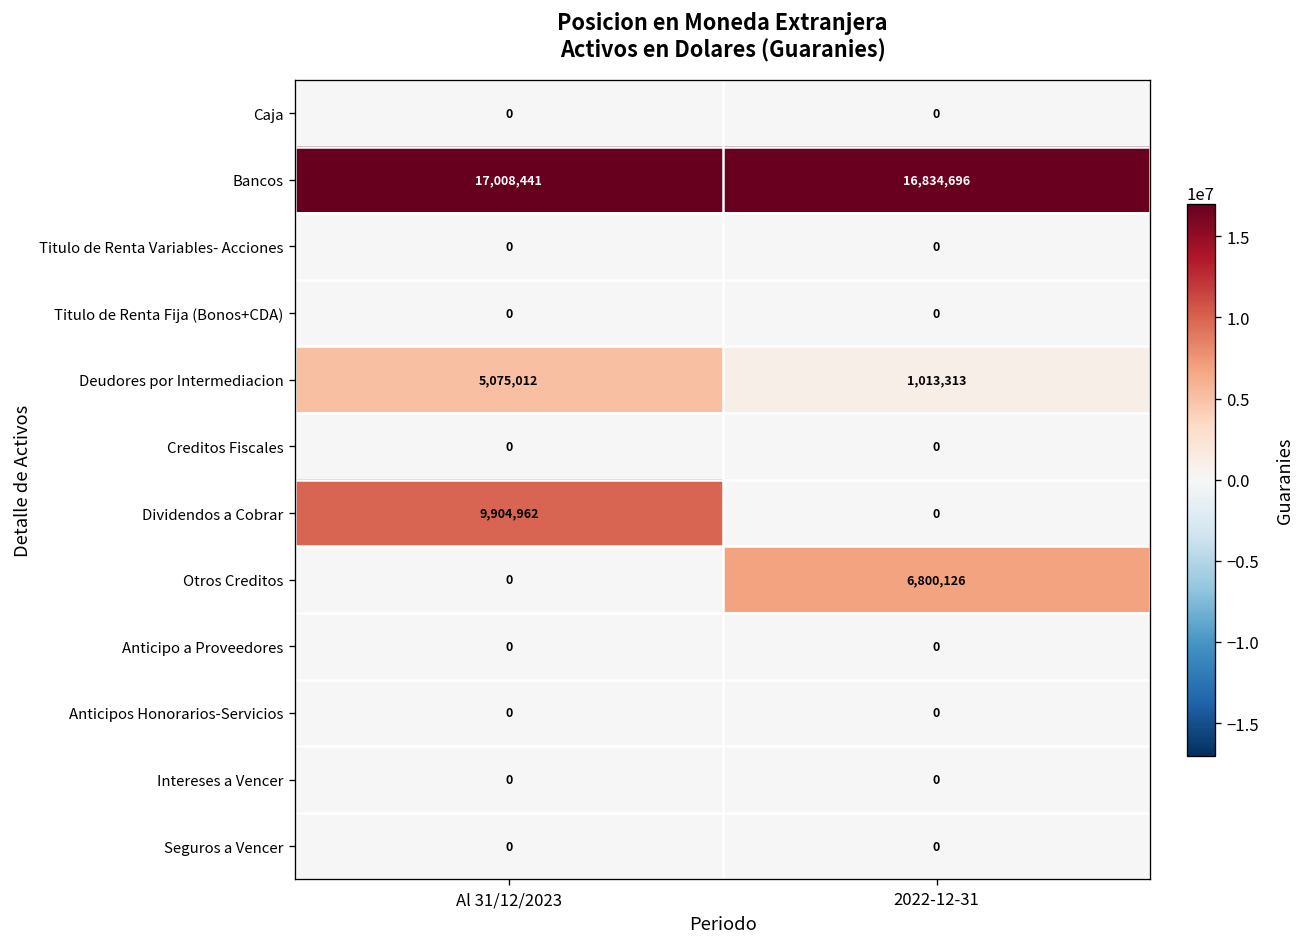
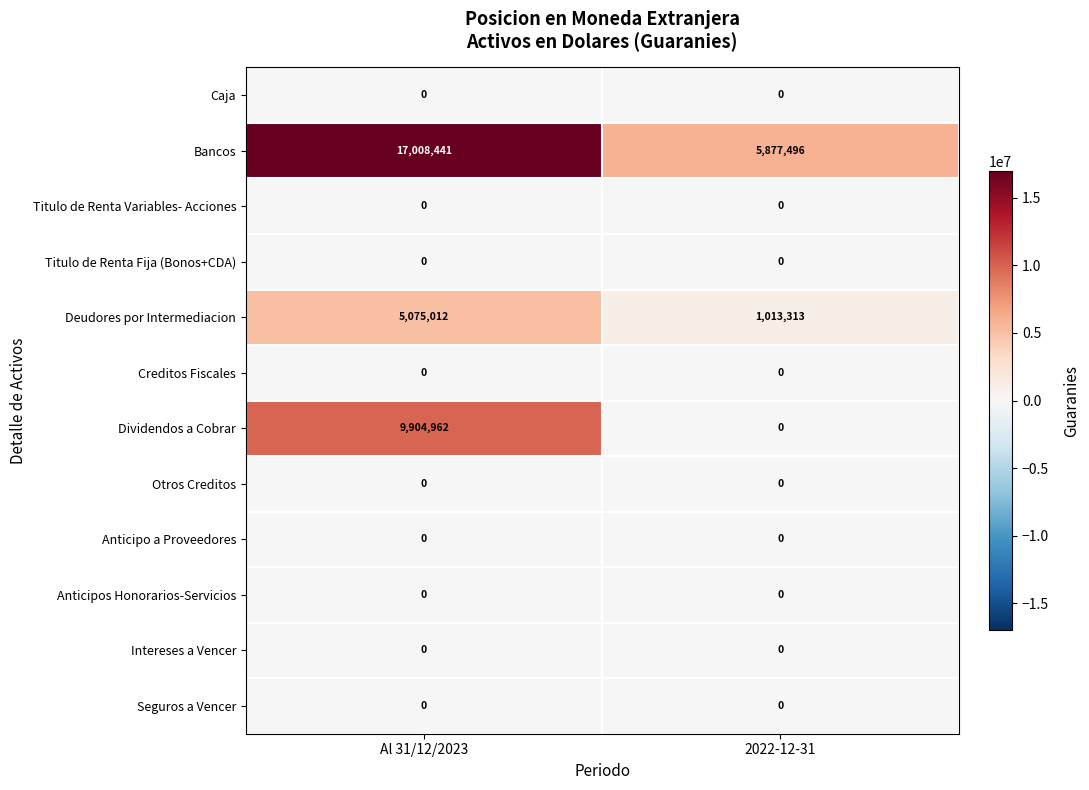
  {
    "Caja": {
      "Al 31/12/2023": "0",
      "2022-12-31": "0"
    },
    "Bancos": {
      "Al 31/12/2023": "17,008,441",
-     "2022-12-31": "16,834,696"
+     "2022-12-31": "5,877,496"
    },
    "Titulo de Renta Variables- Acciones": {
      "Al 31/12/2023": "0",
      "2022-12-31": "0"
    },
    "Titulo de Renta Fija (Bonos+CDA)": {
      "Al 31/12/2023": "0",
      "2022-12-31": "0"
    },
    "Deudores por Intermediacion": {
      "Al 31/12/2023": "5,075,012",
      "2022-12-31": "1,013,313"
    },
    "Creditos Fiscales": {
      "Al 31/12/2023": "0",
      "2022-12-31": "0"
    },
    "Dividendos a Cobrar": {
      "Al 31/12/2023": "9,904,962",
      "2022-12-31": "0"
    },
    "Otros Creditos": {
      "Al 31/12/2023": "0",
-     "2022-12-31": "6,800,126"
+     "2022-12-31": "0"
    },
    "Anticipo a Proveedores": {
      "Al 31/12/2023": "0",
      "2022-12-31": "0"
    },
    "Anticipos Honorarios-Servicios": {
      "Al 31/12/2023": "0",
      "2022-12-31": "0"
    },
    "Intereses a Vencer": {
      "Al 31/12/2023": "0",
      "2022-12-31": "0"
    },
    "Seguros a Vencer": {
      "Al 31/12/2023": "0",
      "2022-12-31": "0"
    }
  }
